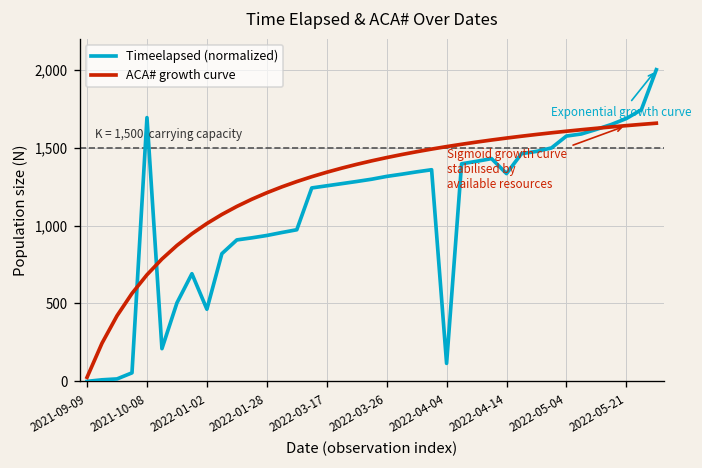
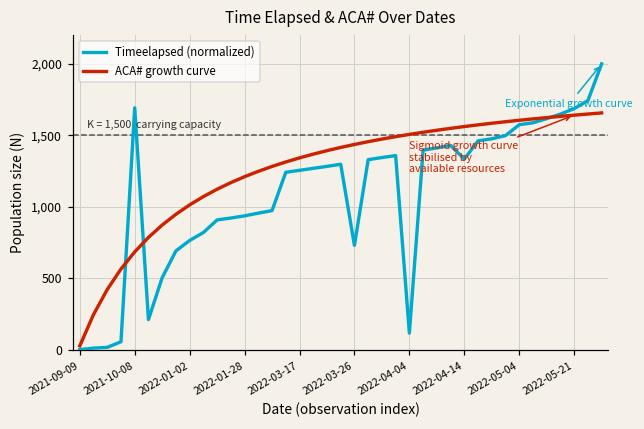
  {
    "Timeelapsed (normalized)": {
      "2021-09-09": "0",
-     "2022-01-02": "460",
+     "2022-01-02": "760",
      "2022-01-28": "940",
      "2022-03-17": "1,250",
-     "2022-03-26": "1,320",
+     "2022-03-26": "730",
      "2022-04-04": "120",
      "2022-04-14": "1,330",
      "2022-05-04": "1,570",
      "2022-05-21": "1,690"
    },
    "ACA# growth curve": {
      "2021-09-09": "30",
      "2021-10-08": "680",
      "2022-01-02": "1,010",
      "2022-01-28": "1,210",
      "2022-03-17": "1,340",
      "2022-03-26": "1,440",
      "2022-04-04": "1,510",
      "2022-04-14": "1,560",
      "2022-05-04": "1,610",
      "2022-05-21": "1,640"
    }
  }
